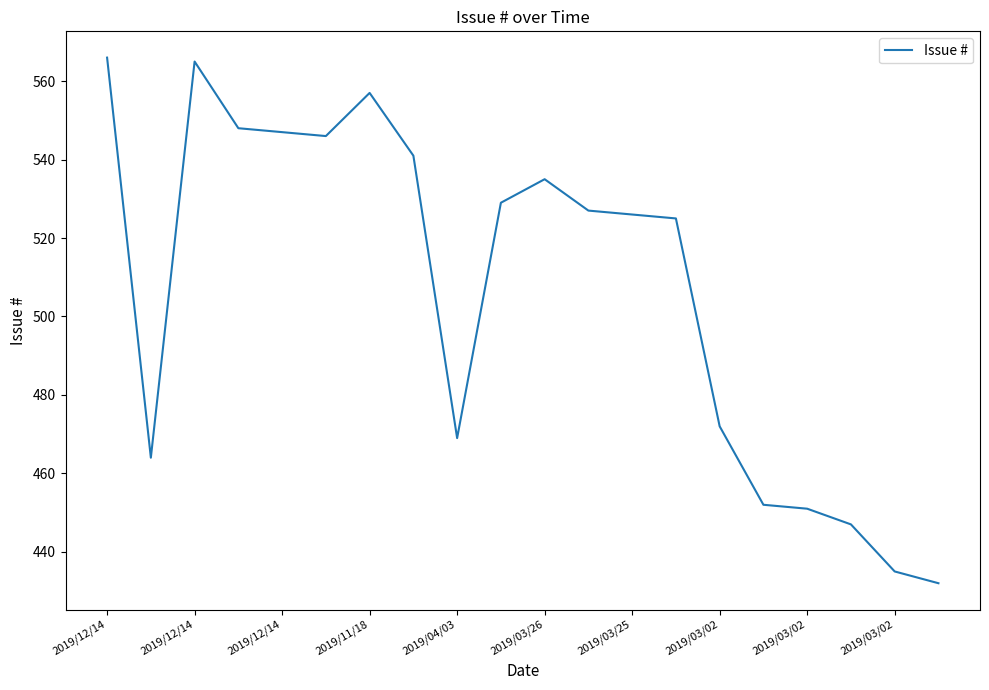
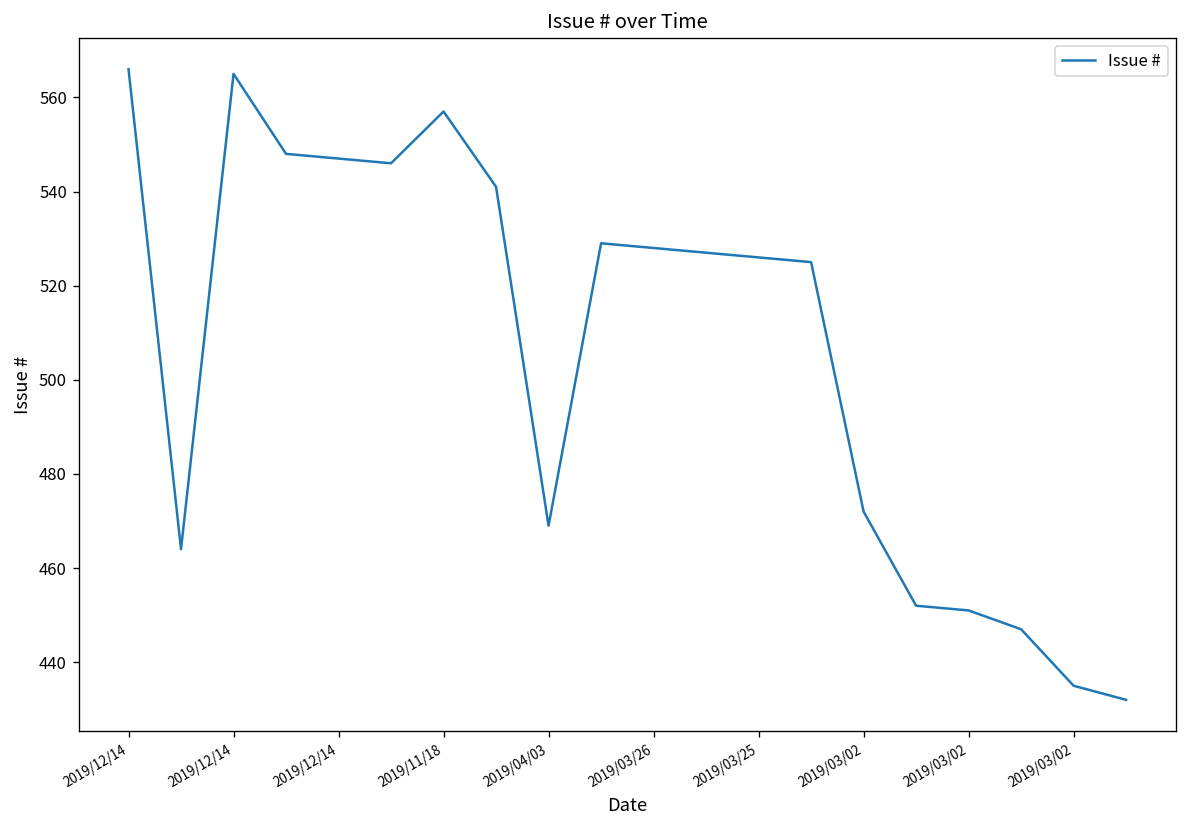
  {
    "2019/11/18": 557,
    "2019/04/03": 469,
-   "2019/03/26": 535
+   "2019/03/26": 528
  }
